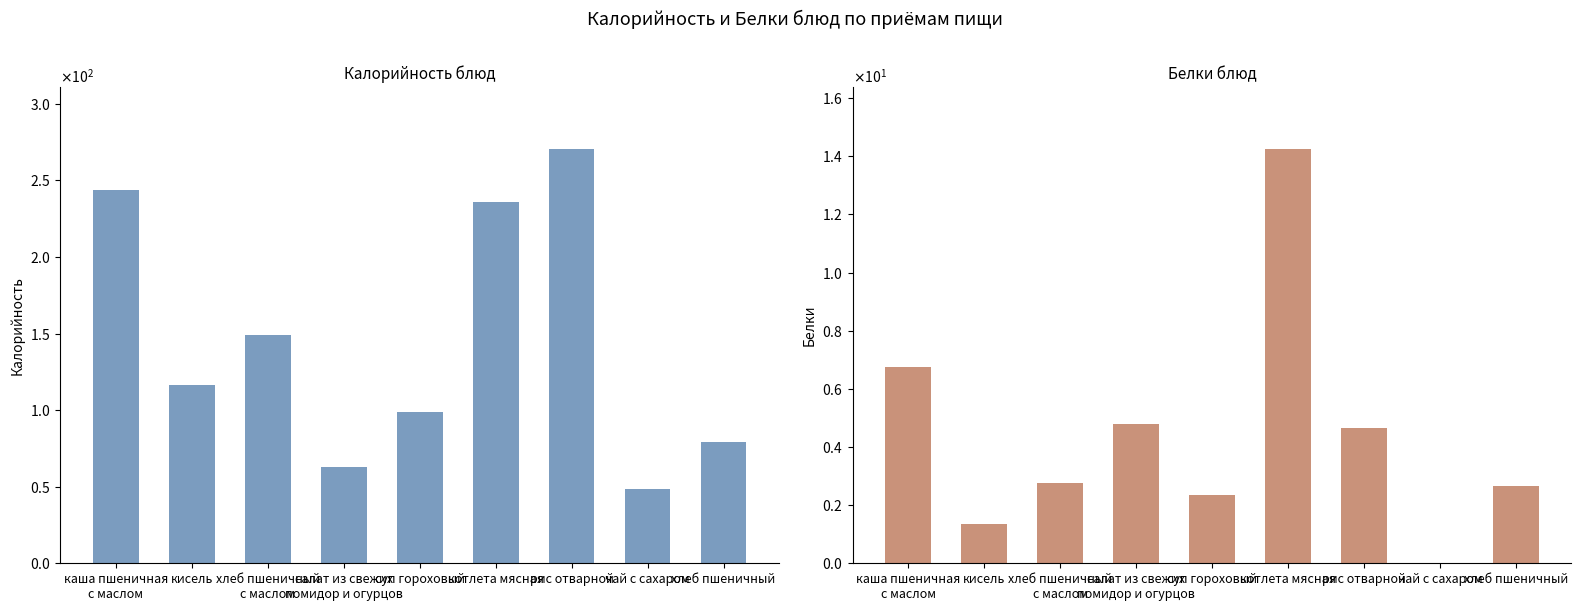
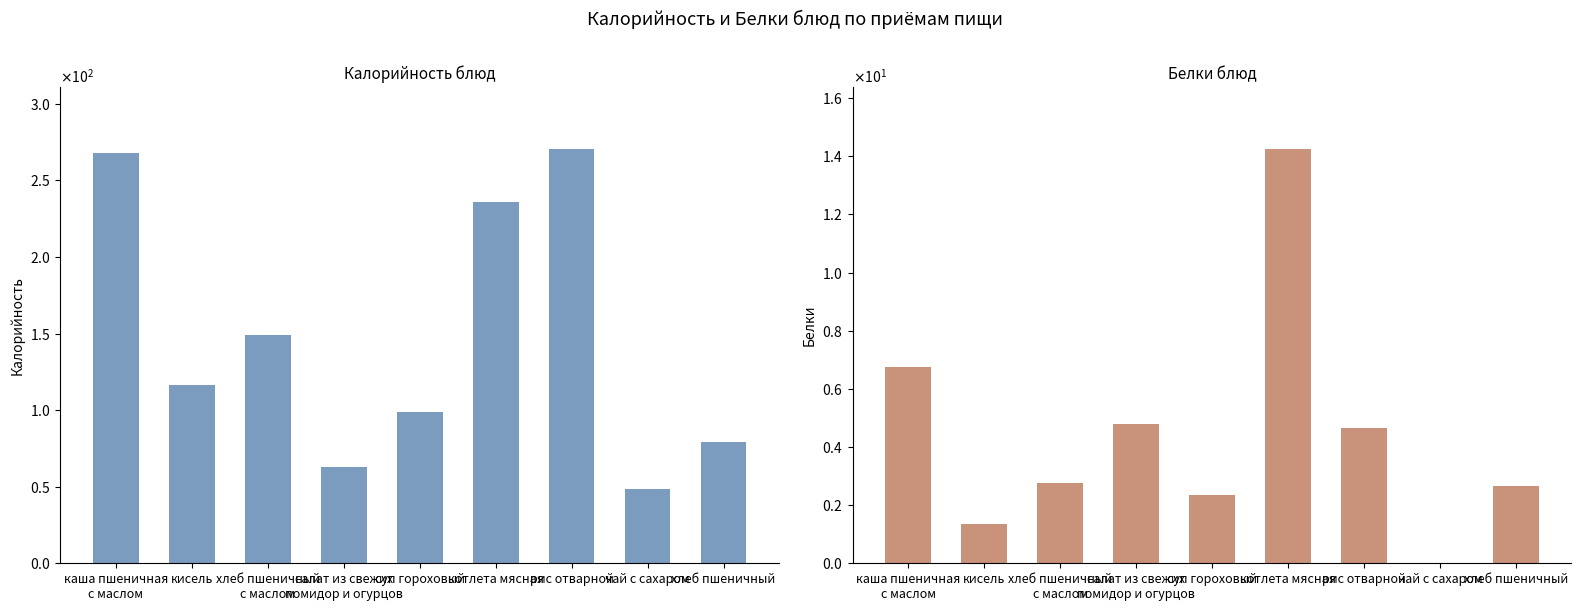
  {
    "Калорийность блюд": {
-     "каша пшеничная с маслом": 244,
+     "каша пшеничная с маслом": 268,
      "кисель": 116
    },
    "Белки блюд": {
      "каша пшеничная с маслом": 6.8,
      "кисель": 1.4
    }
  }
